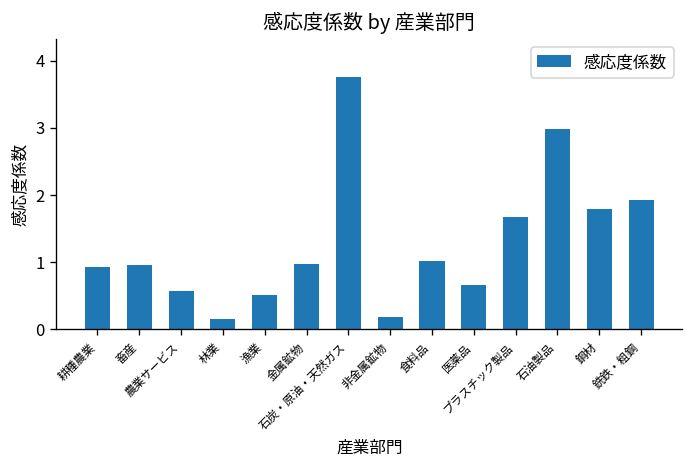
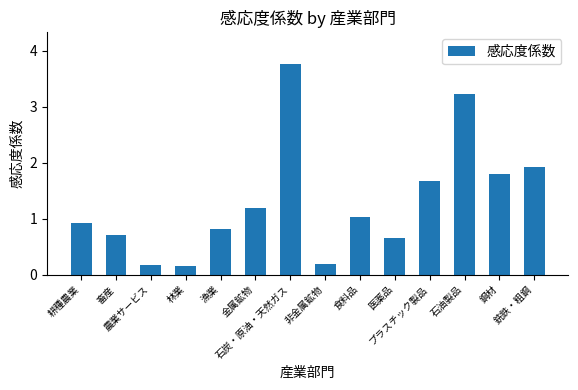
  {
    "耕種農業": 0.9,
-   "畜産": 1.0,
-   "農業サービス": 0.6,
+   "畜産": 0.7,
+   "農業サービス": 0.2,
    "林業": 0.2,
-   "漁業": 0.5,
-   "金属鉱物": 1.0,
+   "漁業": 0.8,
+   "金属鉱物": 1.2,
    "石炭・原油・天然ガス": 3.8,
    "非金属鉱物": 0.2,
    "食料品": 1.0,
    "医薬品": 0.7,
    "プラスチック製品": 1.7,
-   "石油製品": 3.0,
+   "石油製品": 3.2,
    "鋼材": 1.8,
    "銑鉄・粗鋼": 1.9
  }
